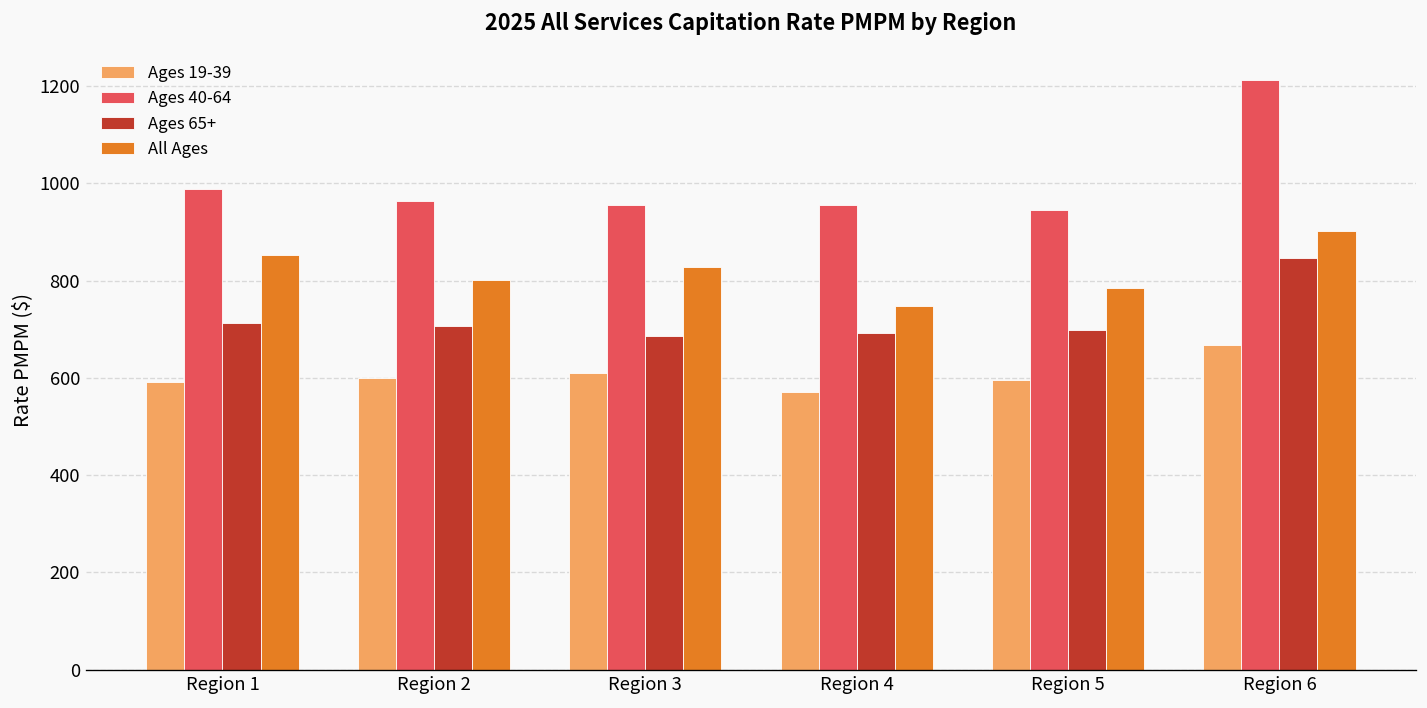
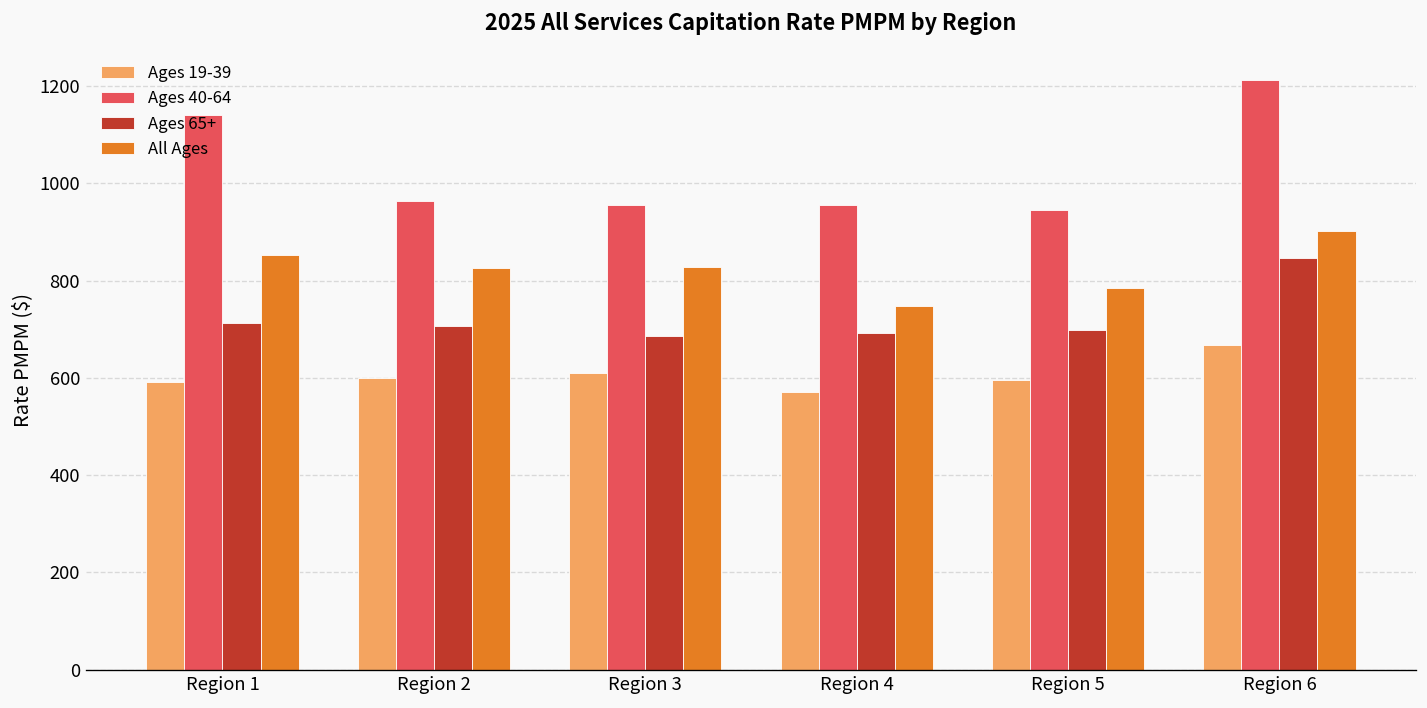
  {
    "Ages 19-39": {
      "Region 1": 590,
      "Region 2": 600,
      "Region 3": 610,
      "Region 4": 570,
      "Region 5": 600,
      "Region 6": 670
    },
    "Ages 40-64": {
-     "Region 1": 990,
+     "Region 1": 1140,
      "Region 2": 960,
      "Region 3": 960,
      "Region 4": 950,
      "Region 5": 950,
      "Region 6": 1210
    },
    "Ages 65+": {
      "Region 1": 710,
      "Region 2": 710,
      "Region 3": 690,
      "Region 4": 690,
      "Region 5": 700,
      "Region 6": 850
    },
    "All Ages": {
      "Region 1": 850,
-     "Region 2": 800,
+     "Region 2": 830,
      "Region 3": 830,
      "Region 4": 750,
      "Region 5": 780,
      "Region 6": 900
    }
  }
